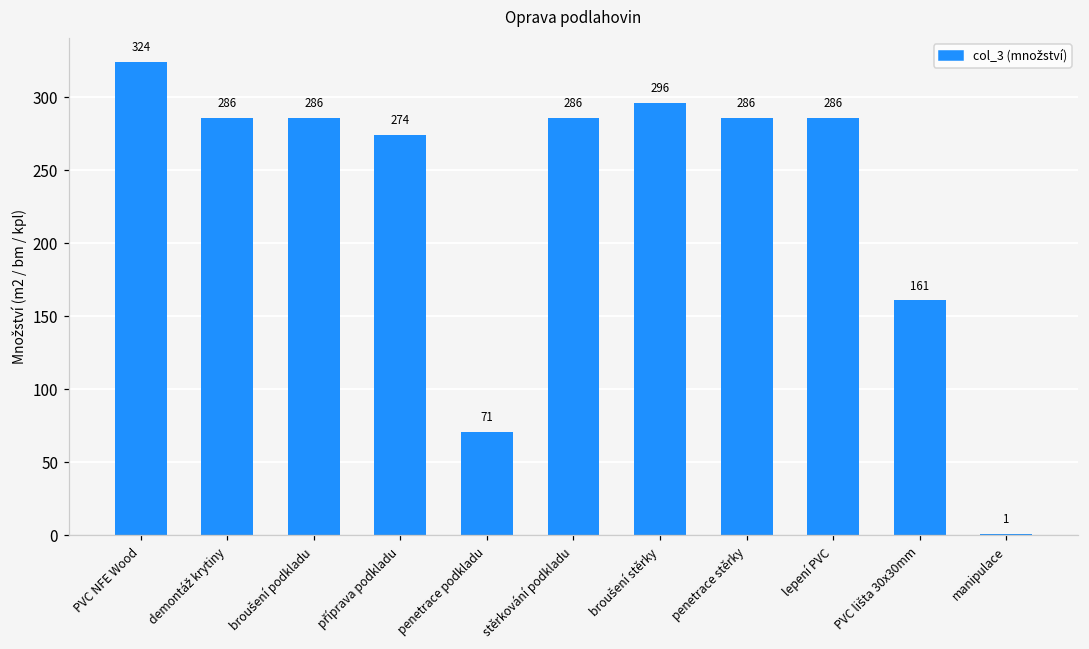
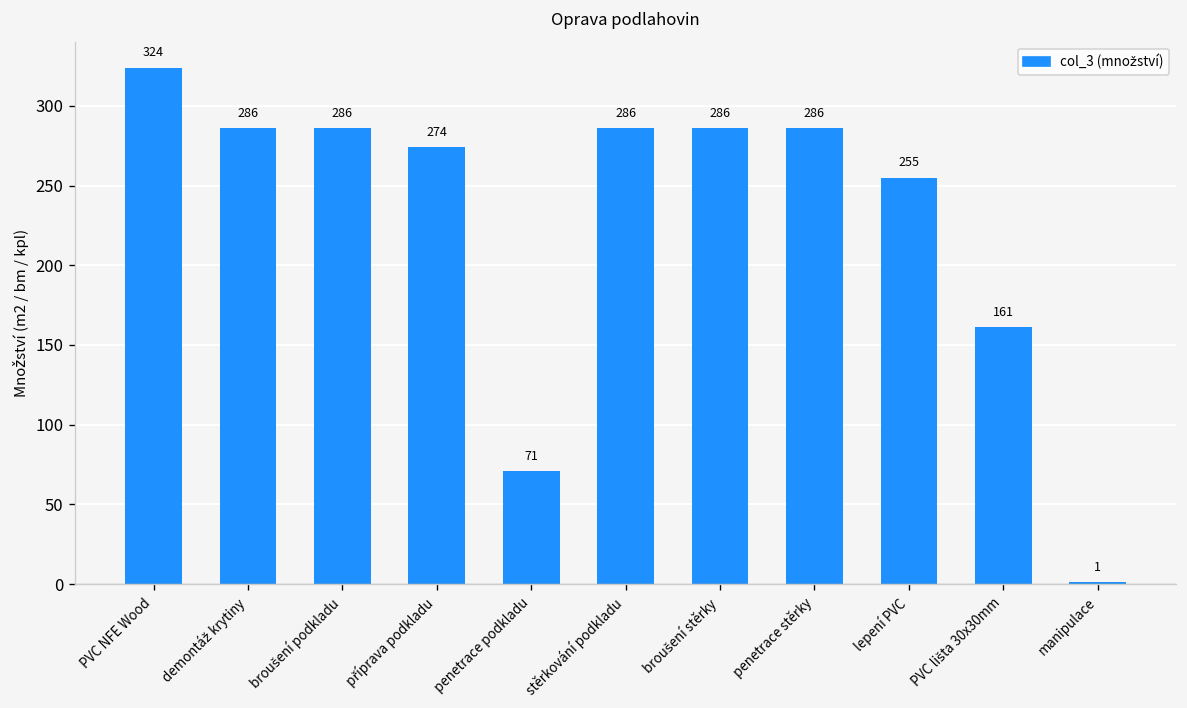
  {
    "PVC NFE Wood": 324,
    "demontáž krytiny": 286,
    "broušení podkladu": 286,
    "příprava podkladu": 274,
    "penetrace podkladu": 71,
    "stěrkování podkladu": 286,
-   "broušení stěrky": 296,
+   "broušení stěrky": 286,
    "penetrace stěrky": 286,
-   "lepení PVC": 286,
+   "lepení PVC": 255,
    "PVC lišta 30x30mm": 161,
    "manipulace": 1
  }
